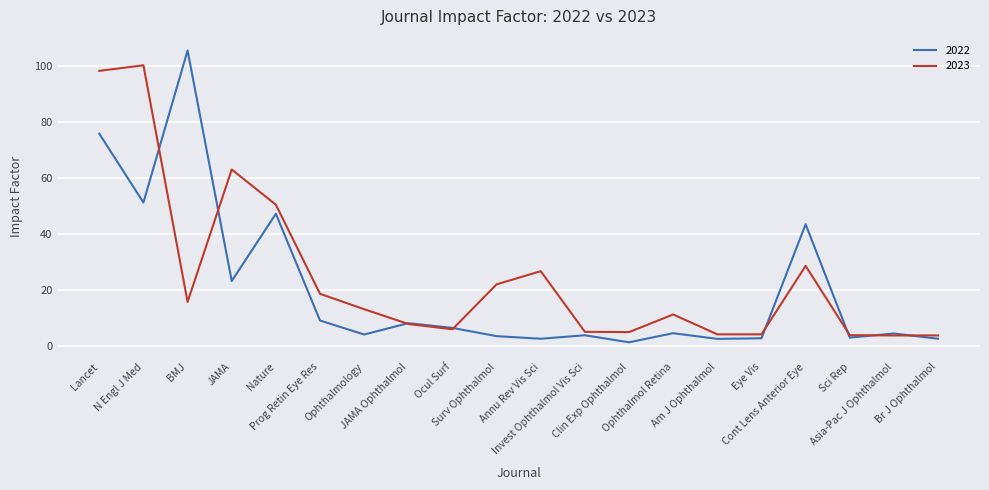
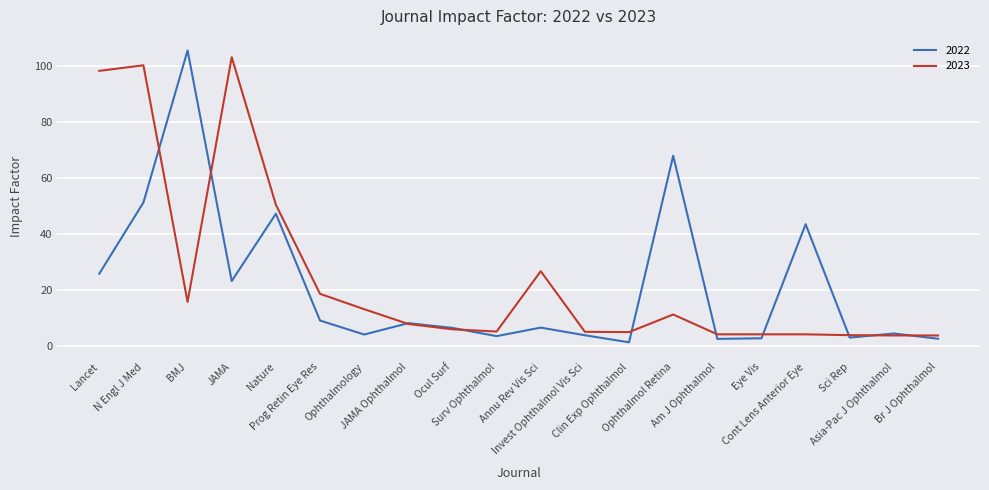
  {
    "2022": {
-     "Lancet": 76,
+     "Lancet": 26,
      "N Engl J Med": 51,
      "BMJ": 106,
      "JAMA": 23,
      "Nature": 47,
      "Prog Retin Eye Res": 9,
      "Ophthalmology": 4,
      "Surv Ophthalmol": 3,
-     "Annu Rev Vis Sci": 3,
+     "Annu Rev Vis Sci": 7,
      "Invest Ophthalmol Vis Sci": 4,
      "Clin Exp Ophthalmol": 1,
-     "Ophthalmol Retina": 5,
+     "Ophthalmol Retina": 68,
      "Am J Ophthalmol": 2,
      "Eye Vis": 3,
      "Cont Lens Anterior Eye": 44,
      "Br J Ophthalmol": 3
    },
    "2023": {
      "Lancet": 98,
      "N Engl J Med": 100,
      "BMJ": 16,
-     "JAMA": 63,
+     "JAMA": 103,
      "Nature": 51,
      "Prog Retin Eye Res": 19,
      "Ophthalmology": 13,
-     "Surv Ophthalmol": 22,
+     "Surv Ophthalmol": 5,
      "Annu Rev Vis Sci": 27,
      "Invest Ophthalmol Vis Sci": 5,
      "Clin Exp Ophthalmol": 5,
      "Ophthalmol Retina": 11,
      "Am J Ophthalmol": 4,
      "Eye Vis": 4,
-     "Cont Lens Anterior Eye": 29,
+     "Cont Lens Anterior Eye": 4,
      "Br J Ophthalmol": 4
    }
  }
